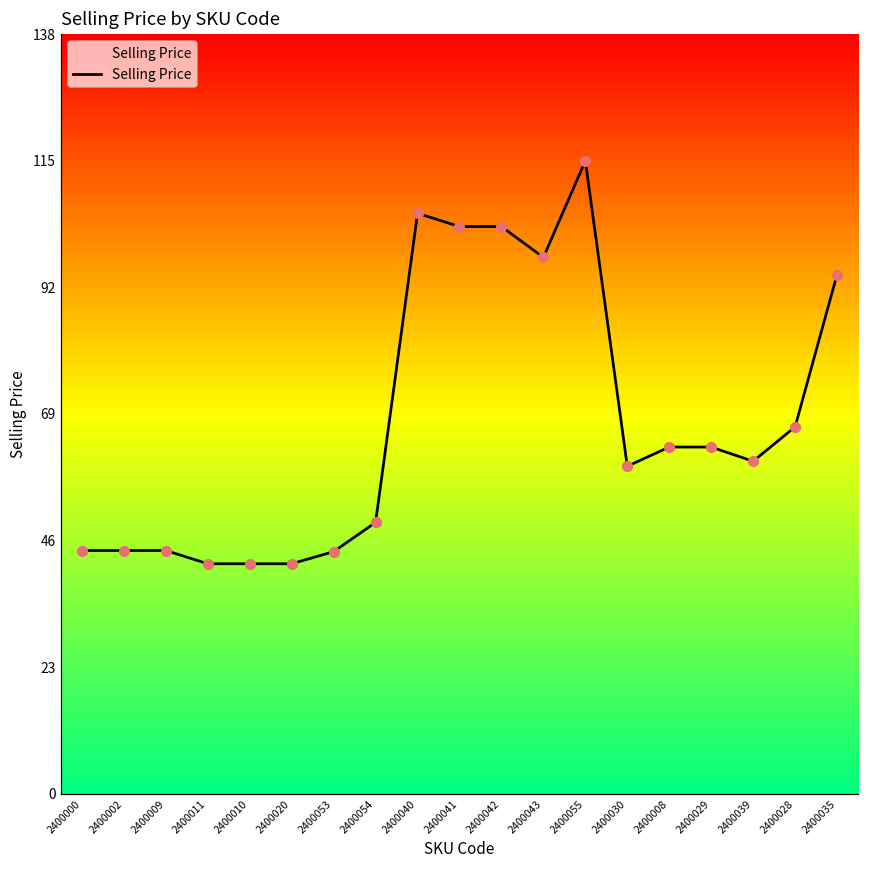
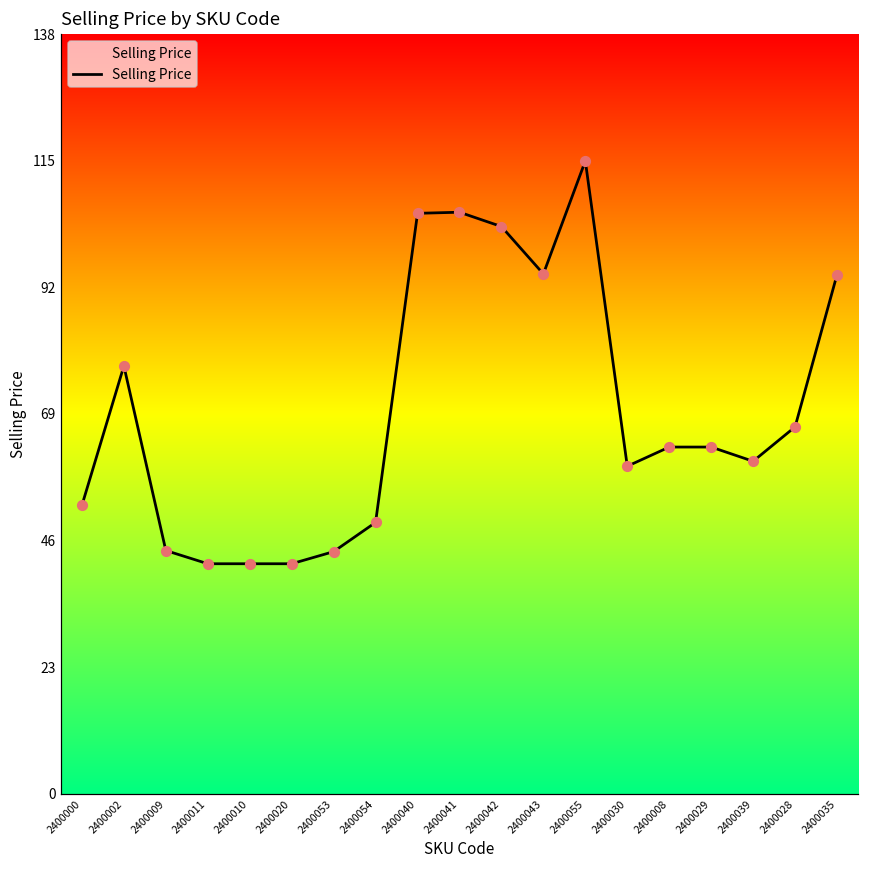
  {
-   "2400000": 44,
-   "2400002": 44,
+   "2400000": 52,
+   "2400002": 78,
    "2400009": 44,
    "2400011": 42,
    "2400010": 42,
    "2400020": 42,
    "2400053": 44,
    "2400054": 49,
    "2400040": 105,
-   "2400041": 103,
+   "2400041": 106,
    "2400042": 103,
-   "2400043": 97,
+   "2400043": 94,
    "2400055": 115,
    "2400030": 59,
    "2400008": 63,
    "2400029": 63,
    "2400039": 60,
    "2400028": 67,
    "2400035": 94
  }
